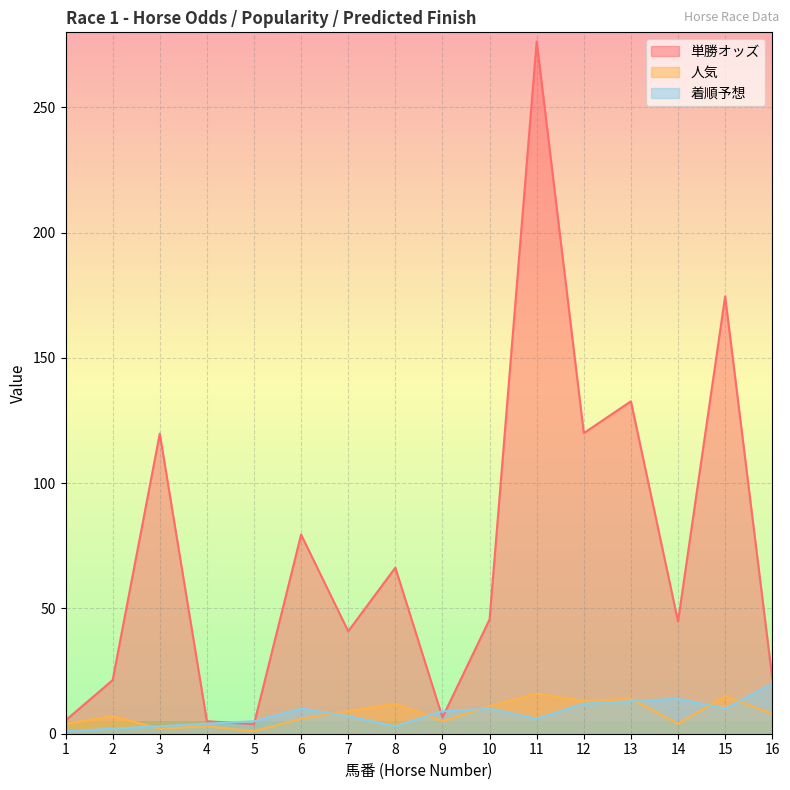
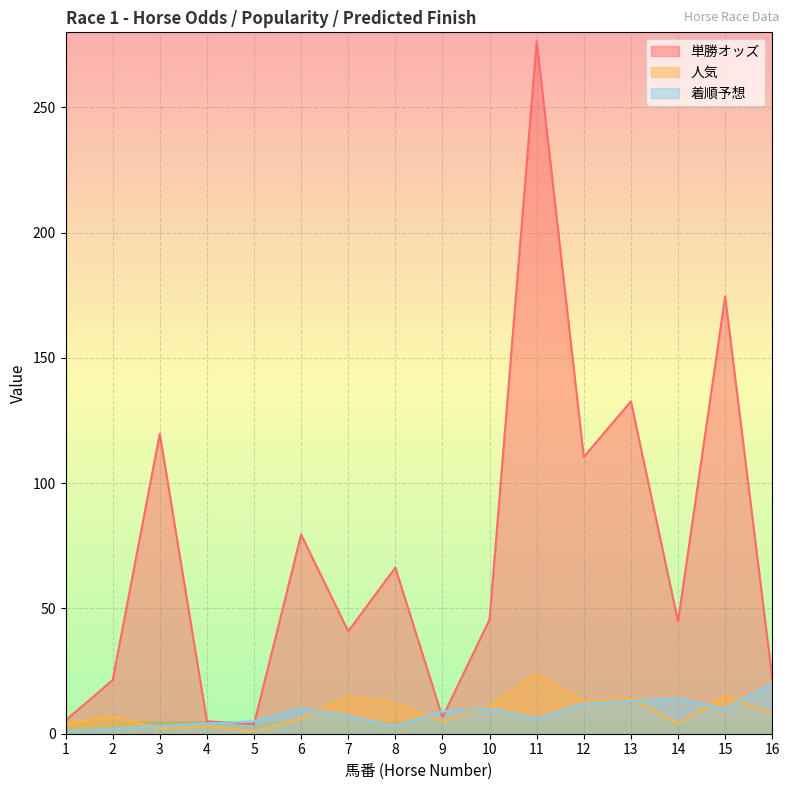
  {
    "単勝オッズ": {
      "1": 5,
      "2": 21,
      "3": 120,
      "6": 80,
      "7": 41,
      "8": 66,
      "9": 7,
      "10": 46,
      "11": 276,
-     "12": 120,
+     "12": 111,
      "13": 133,
      "14": 45,
      "15": 175,
      "16": 22
    },
    "人気": {
      "2": 7,
      "6": 6,
-     "7": 9,
+     "7": 15,
      "8": 12,
-     "11": 16,
+     "11": 24,
      "15": 15,
      "16": 8
    },
    "着順予想": {
      "6": 10,
      "7": 7,
      "9": 9,
      "11": 6,
      "14": 14,
      "15": 10,
      "16": 20
    }
  }
